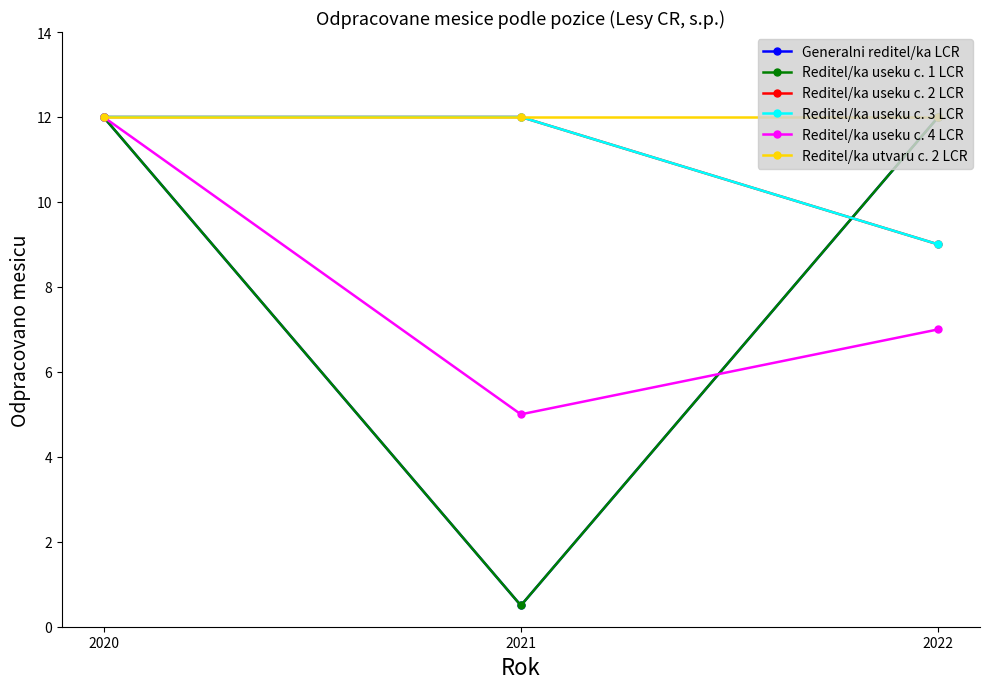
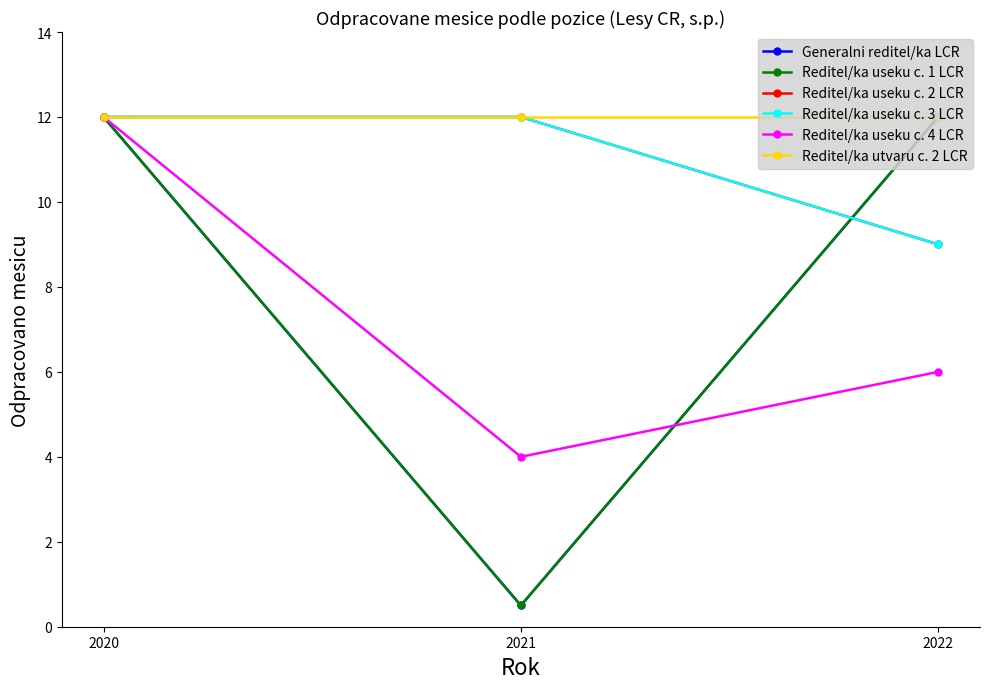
  {
    "Reditel/ka useku c. 1 LCR": {
      "2021": 0.5
    },
    "Reditel/ka useku c. 3 LCR": {
      "2022": 9
    },
    "Reditel/ka useku c. 4 LCR": {
-     "2021": 5,
-     "2022": 7
+     "2021": 4,
+     "2022": 6
    }
  }
